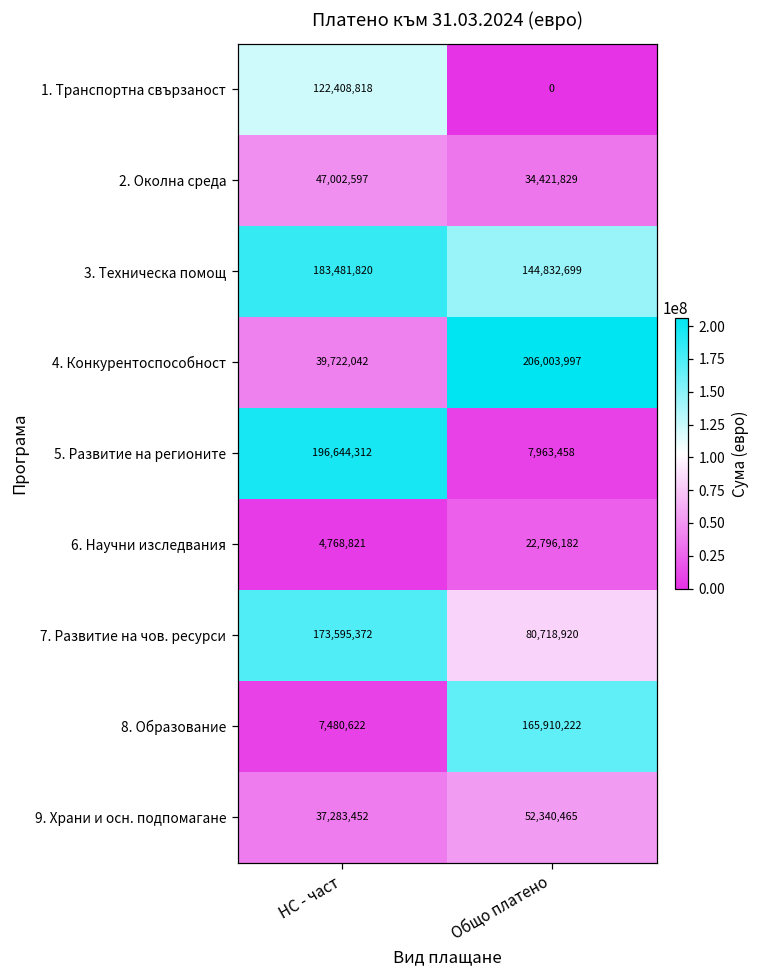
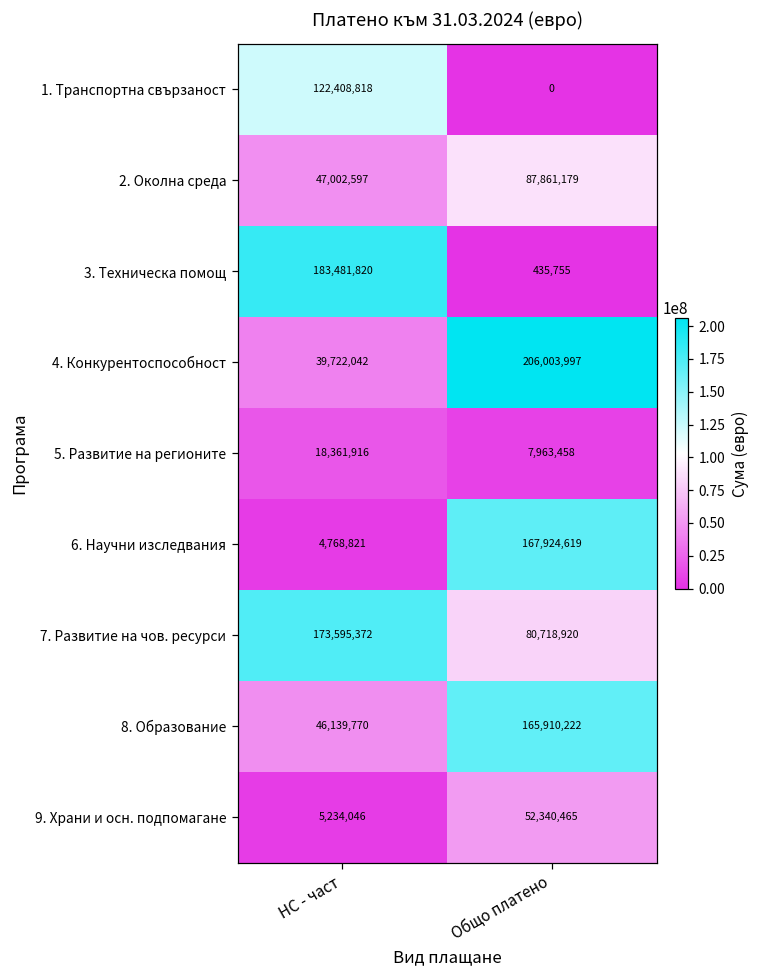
  {
    "1. Транспортна свързаност": {
      "НС - част": "122,408,818",
      "Общо платено": "0"
    },
    "2. Околна среда": {
      "НС - част": "47,002,597",
-     "Общо платено": "34,421,829"
+     "Общо платено": "87,861,179"
    },
    "3. Техническа помощ": {
      "НС - част": "183,481,820",
-     "Общо платено": "144,832,699"
+     "Общо платено": "435,755"
    },
    "4. Конкурентоспособност": {
      "НС - част": "39,722,042",
      "Общо платено": "206,003,997"
    },
    "5. Развитие на регионите": {
-     "НС - част": "196,644,312",
+     "НС - част": "18,361,916",
      "Общо платено": "7,963,458"
    },
    "6. Научни изследвания": {
      "НС - част": "4,768,821",
-     "Общо платено": "22,796,182"
+     "Общо платено": "167,924,619"
    },
    "7. Развитие на чов. ресурси": {
      "НС - част": "173,595,372",
      "Общо платено": "80,718,920"
    },
    "8. Образование": {
-     "НС - част": "7,480,622",
+     "НС - част": "46,139,770",
      "Общо платено": "165,910,222"
    },
    "9. Храни и осн. подпомагане": {
-     "НС - част": "37,283,452",
+     "НС - част": "5,234,046",
      "Общо платено": "52,340,465"
    }
  }
